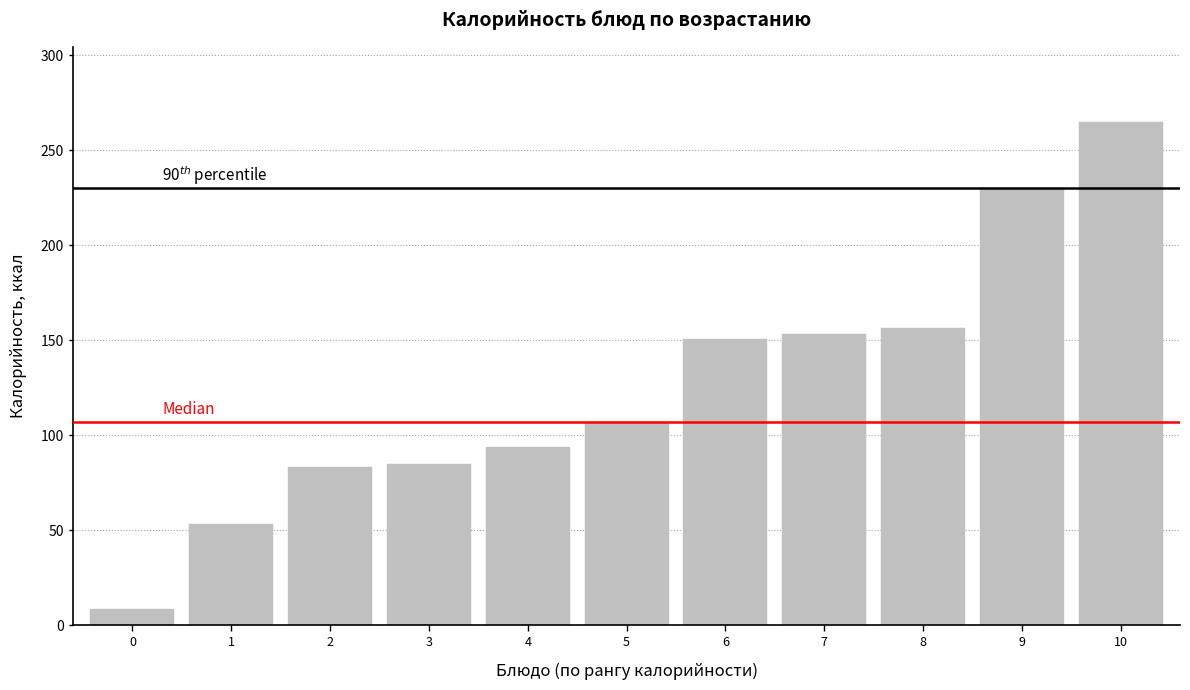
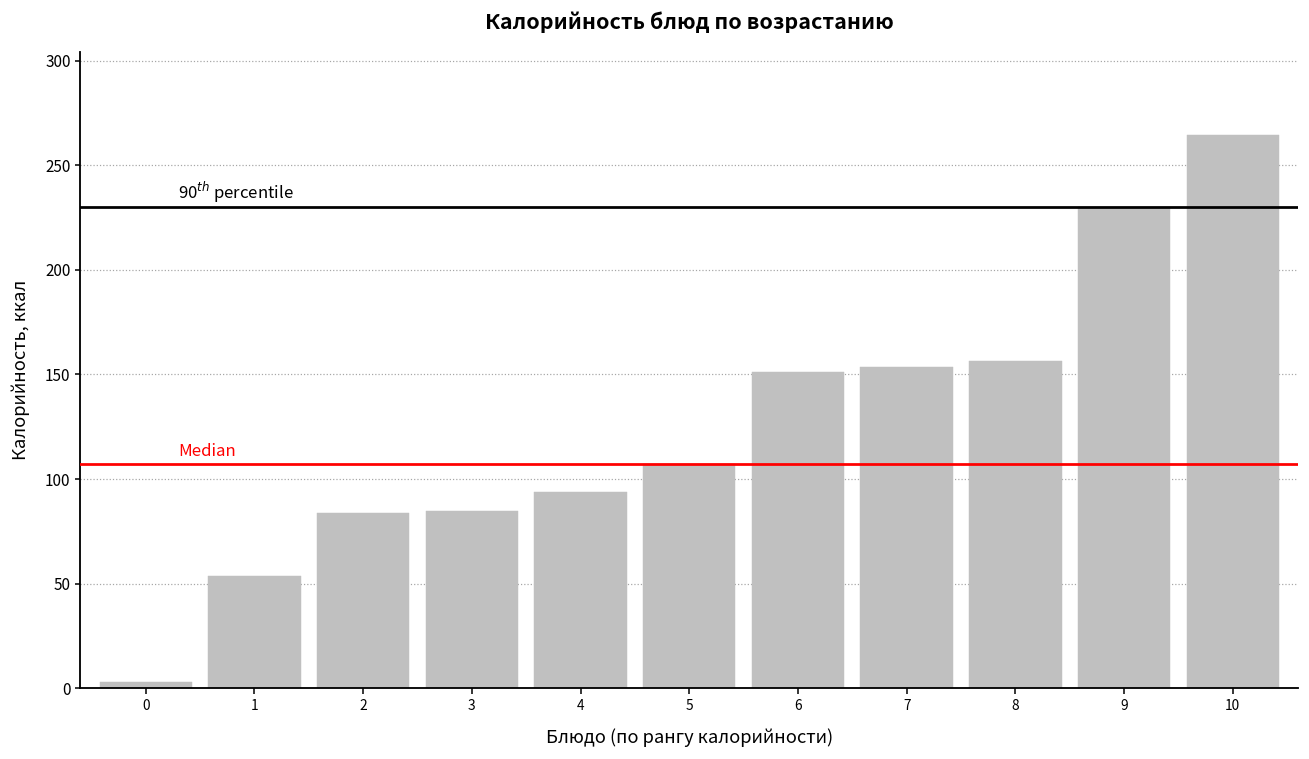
  {
-   "0": 8,
+   "0": 3,
    "1": 53,
    "2": 84,
    "3": 85,
    "4": 94,
    "5": 107,
    "6": 151,
    "7": 154,
    "8": 157,
    "9": 230,
    "10": 265
  }
